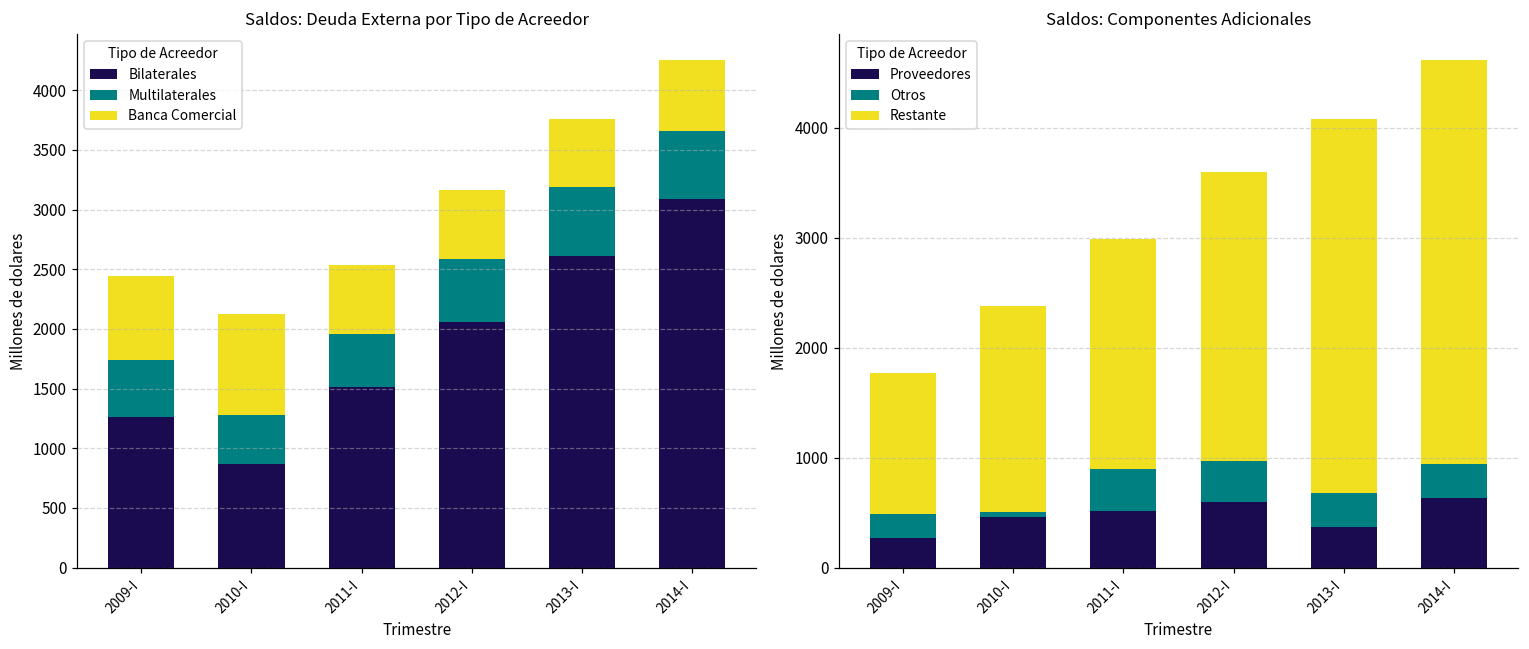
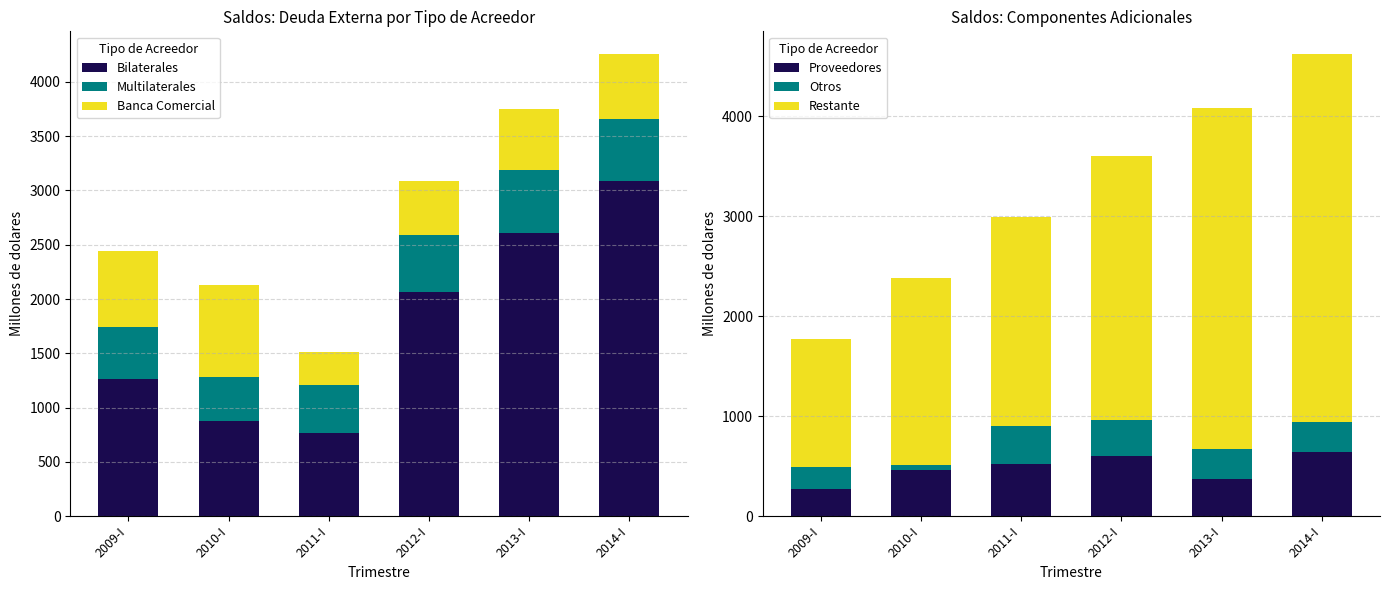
  {
    "Saldos: Deuda Externa por Tipo de Acreedor": {
      "Bilaterales": {
        "2009-I": 1270,
        "2010-I": 870,
-       "2011-I": 1520,
+       "2011-I": 770,
        "2012-I": 2060,
        "2013-I": 2610,
        "2014-I": 3080
      },
      "Multilaterales": {
        "2009-I": 480,
        "2010-I": 410,
        "2011-I": 440,
        "2012-I": 530,
        "2013-I": 580,
        "2014-I": 580
      },
      "Banca Comercial": {
        "2009-I": 700,
        "2010-I": 840,
-       "2011-I": 570,
-       "2012-I": 570,
+       "2011-I": 300,
+       "2012-I": 500,
        "2013-I": 570,
        "2014-I": 590
      }
    },
    "Saldos: Componentes Adicionales": {
      "Proveedores": {
        "2009-I": 270,
        "2010-I": 460,
        "2011-I": 520,
        "2012-I": 600,
        "2013-I": 370,
        "2014-I": 640
      },
      "Otros": {
        "2009-I": 220,
        "2010-I": 50,
        "2011-I": 380,
        "2012-I": 360,
        "2013-I": 310,
        "2014-I": 300
      },
      "Restante": {
        "2009-I": 1280,
        "2010-I": 1880,
        "2011-I": 2090,
        "2012-I": 2640,
        "2013-I": 3400,
        "2014-I": 3680
      }
    }
  }
